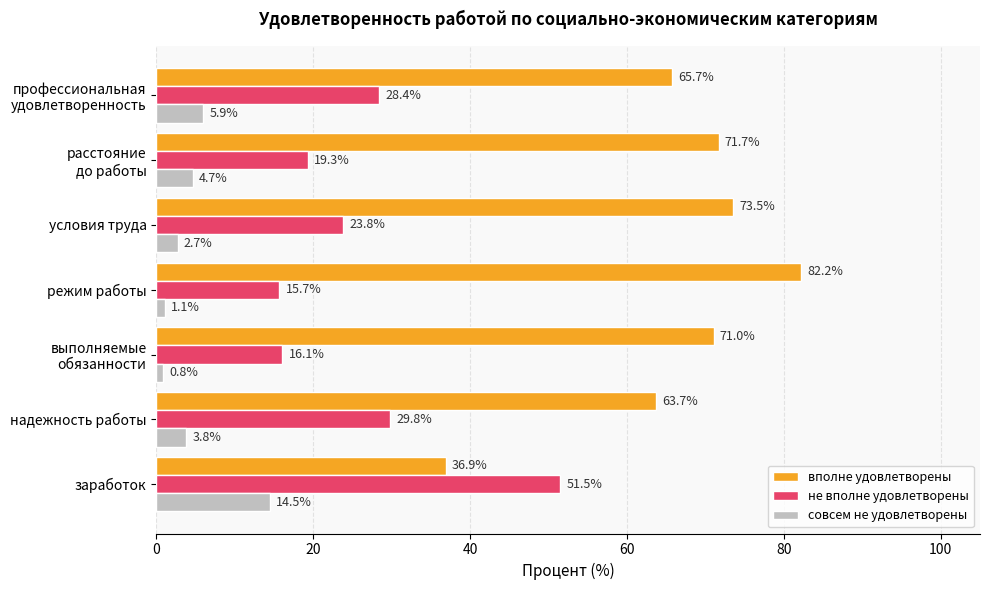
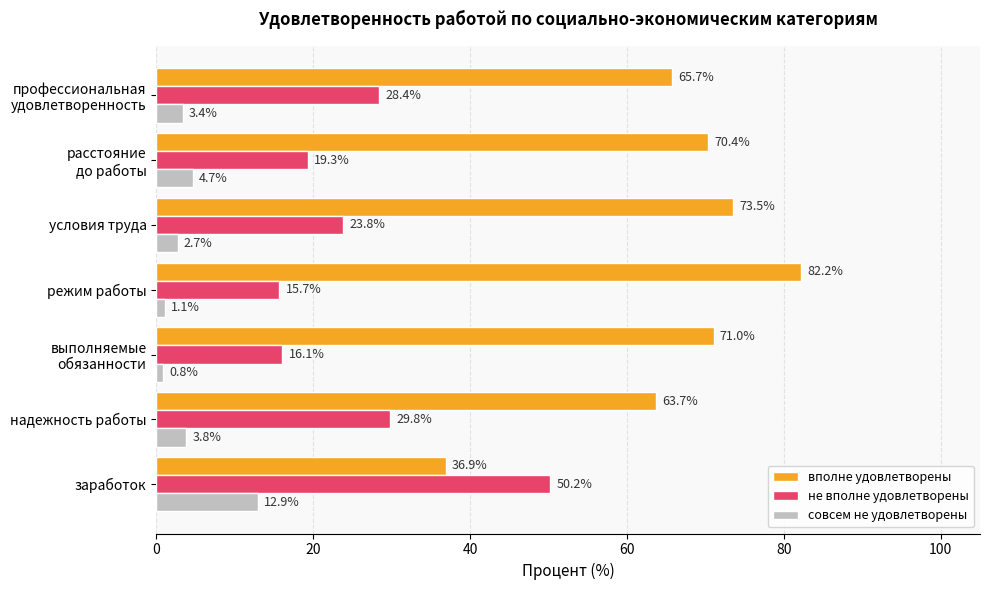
  {
    "вполне удовлетворены": {
      "профессиональная удовлетворенность": "65.7%",
-     "расстояние до работы": "71.7%",
+     "расстояние до работы": "70.4%",
      "условия труда": "73.5%",
      "режим работы": "82.2%",
      "выполняемые обязанности": "71.0%",
      "надежность работы": "63.7%",
      "заработок": "36.9%"
    },
    "не вполне удовлетворены": {
      "профессиональная удовлетворенность": "28.4%",
      "расстояние до работы": "19.3%",
      "условия труда": "23.8%",
      "режим работы": "15.7%",
      "выполняемые обязанности": "16.1%",
      "надежность работы": "29.8%",
-     "заработок": "51.5%"
+     "заработок": "50.2%"
    },
    "совсем не удовлетворены": {
-     "профессиональная удовлетворенность": "5.9%",
+     "профессиональная удовлетворенность": "3.4%",
      "расстояние до работы": "4.7%",
      "условия труда": "2.7%",
      "режим работы": "1.1%",
      "выполняемые обязанности": "0.8%",
      "надежность работы": "3.8%",
-     "заработок": "14.5%"
+     "заработок": "12.9%"
    }
  }
